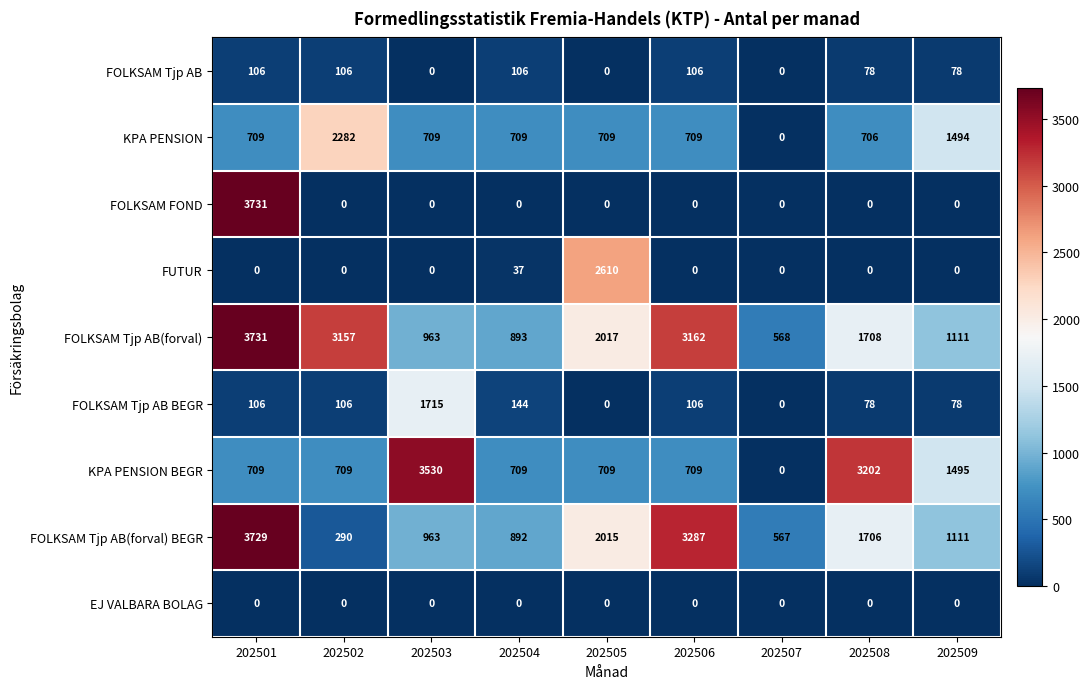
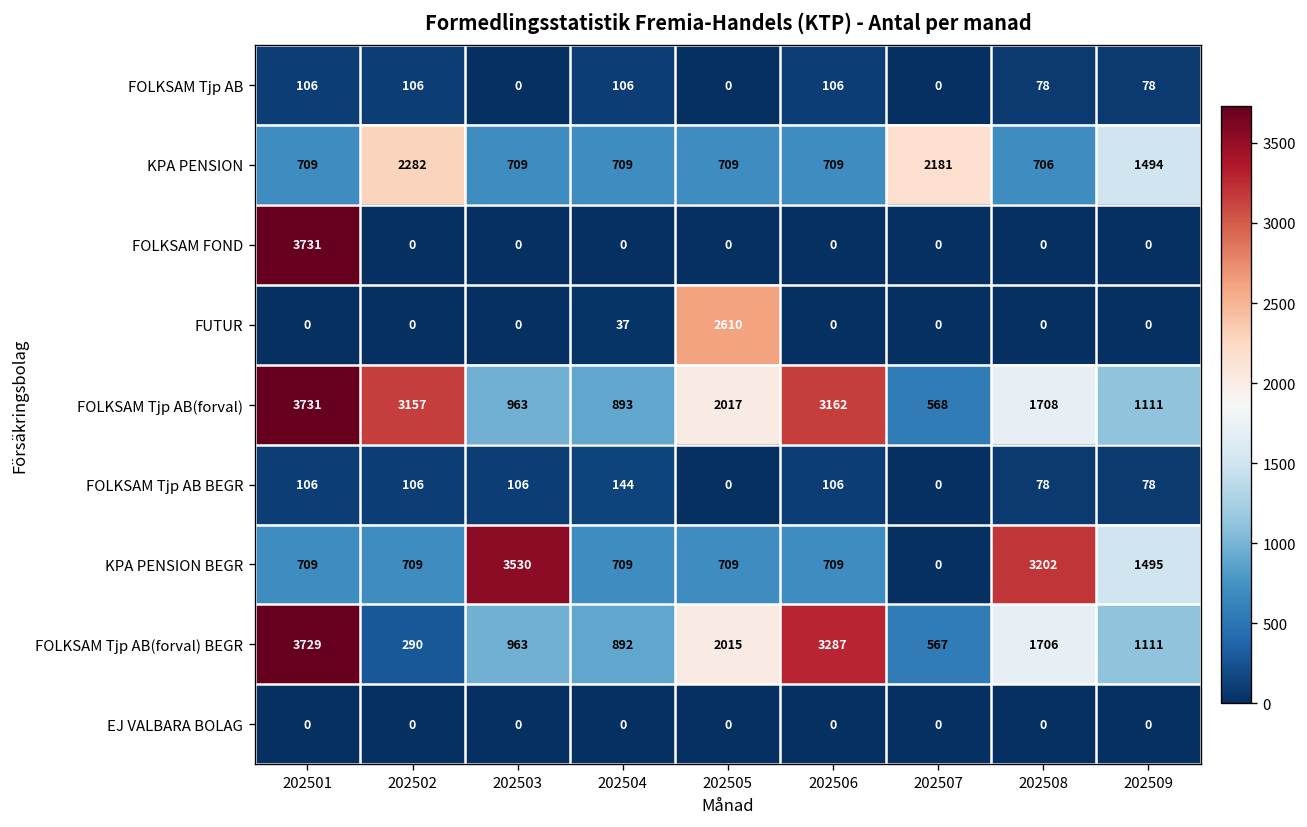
  {
    "FOLKSAM Tjp AB": {
      "202501": 106,
      "202502": 106,
      "202503": 0,
      "202504": 106,
      "202505": 0,
      "202506": 106,
      "202507": 0,
      "202508": 78,
      "202509": 78
    },
    "KPA PENSION": {
      "202501": 709,
      "202502": 2282,
      "202503": 709,
      "202504": 709,
      "202505": 709,
      "202506": 709,
-     "202507": 0,
+     "202507": 2181,
      "202508": 706,
      "202509": 1494
    },
    "FOLKSAM FOND": {
      "202501": 3731,
      "202502": 0,
      "202503": 0,
      "202504": 0,
      "202505": 0,
      "202506": 0,
      "202507": 0,
      "202508": 0,
      "202509": 0
    },
    "FUTUR": {
      "202501": 0,
      "202502": 0,
      "202503": 0,
      "202504": 37,
      "202505": 2610,
      "202506": 0,
      "202507": 0,
      "202508": 0,
      "202509": 0
    },
    "FOLKSAM Tjp AB(forval)": {
      "202501": 3731,
      "202502": 3157,
      "202503": 963,
      "202504": 893,
      "202505": 2017,
      "202506": 3162,
      "202507": 568,
      "202508": 1708,
      "202509": 1111
    },
    "FOLKSAM Tjp AB BEGR": {
      "202501": 106,
      "202502": 106,
-     "202503": 1715,
+     "202503": 106,
      "202504": 144,
      "202505": 0,
      "202506": 106,
      "202507": 0,
      "202508": 78,
      "202509": 78
    },
    "KPA PENSION BEGR": {
      "202501": 709,
      "202502": 709,
      "202503": 3530,
      "202504": 709,
      "202505": 709,
      "202506": 709,
      "202507": 0,
      "202508": 3202,
      "202509": 1495
    },
    "FOLKSAM Tjp AB(forval) BEGR": {
      "202501": 3729,
      "202502": 290,
      "202503": 963,
      "202504": 892,
      "202505": 2015,
      "202506": 3287,
      "202507": 567,
      "202508": 1706,
      "202509": 1111
    },
    "EJ VALBARA BOLAG": {
      "202501": 0,
      "202502": 0,
      "202503": 0,
      "202504": 0,
      "202505": 0,
      "202506": 0,
      "202507": 0,
      "202508": 0,
      "202509": 0
    }
  }
